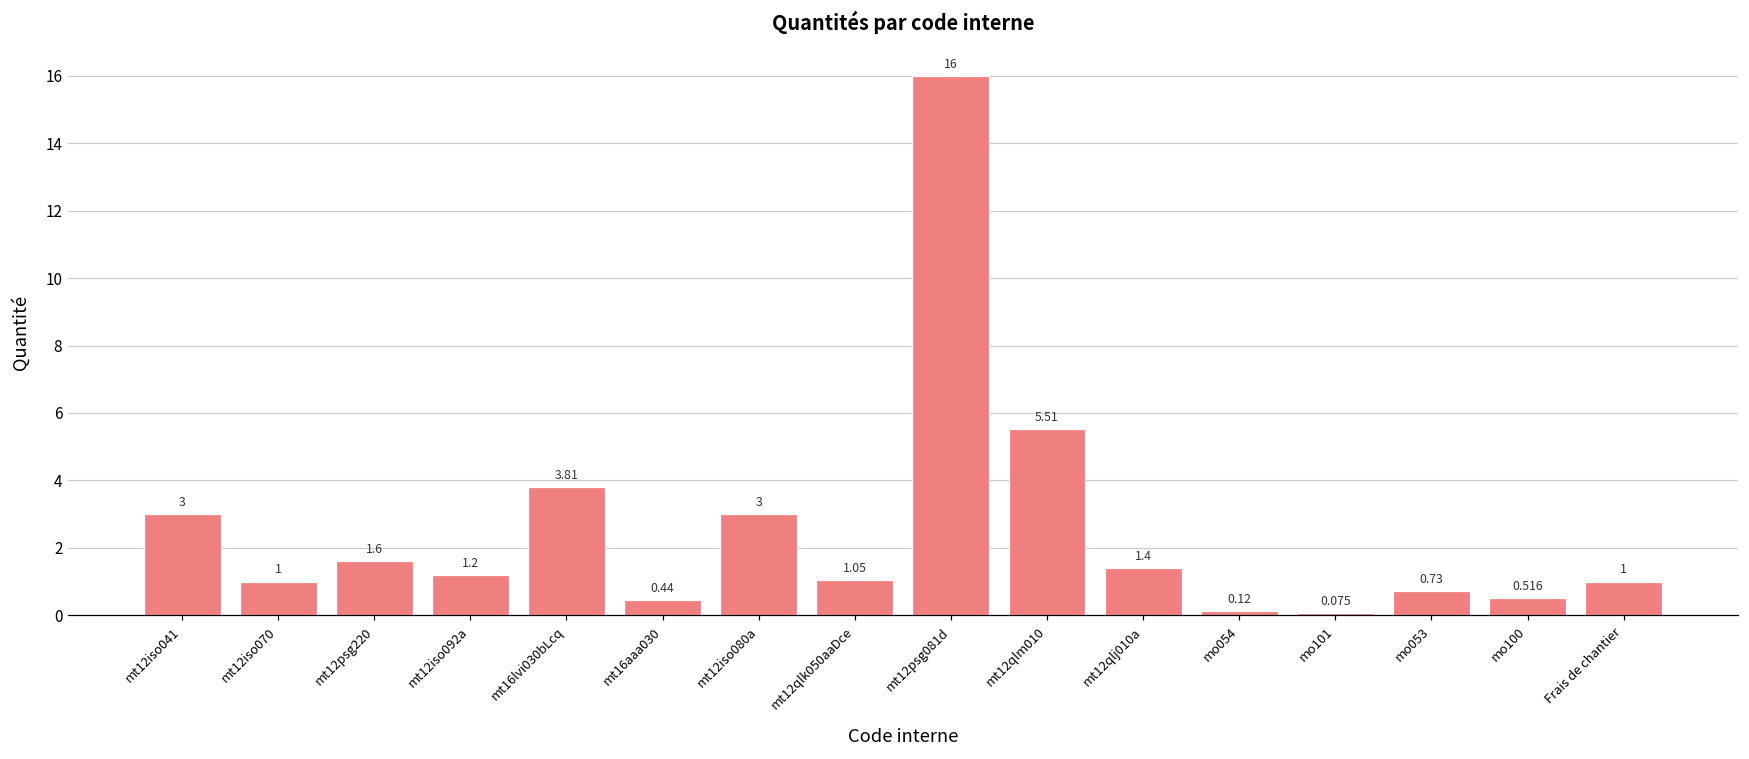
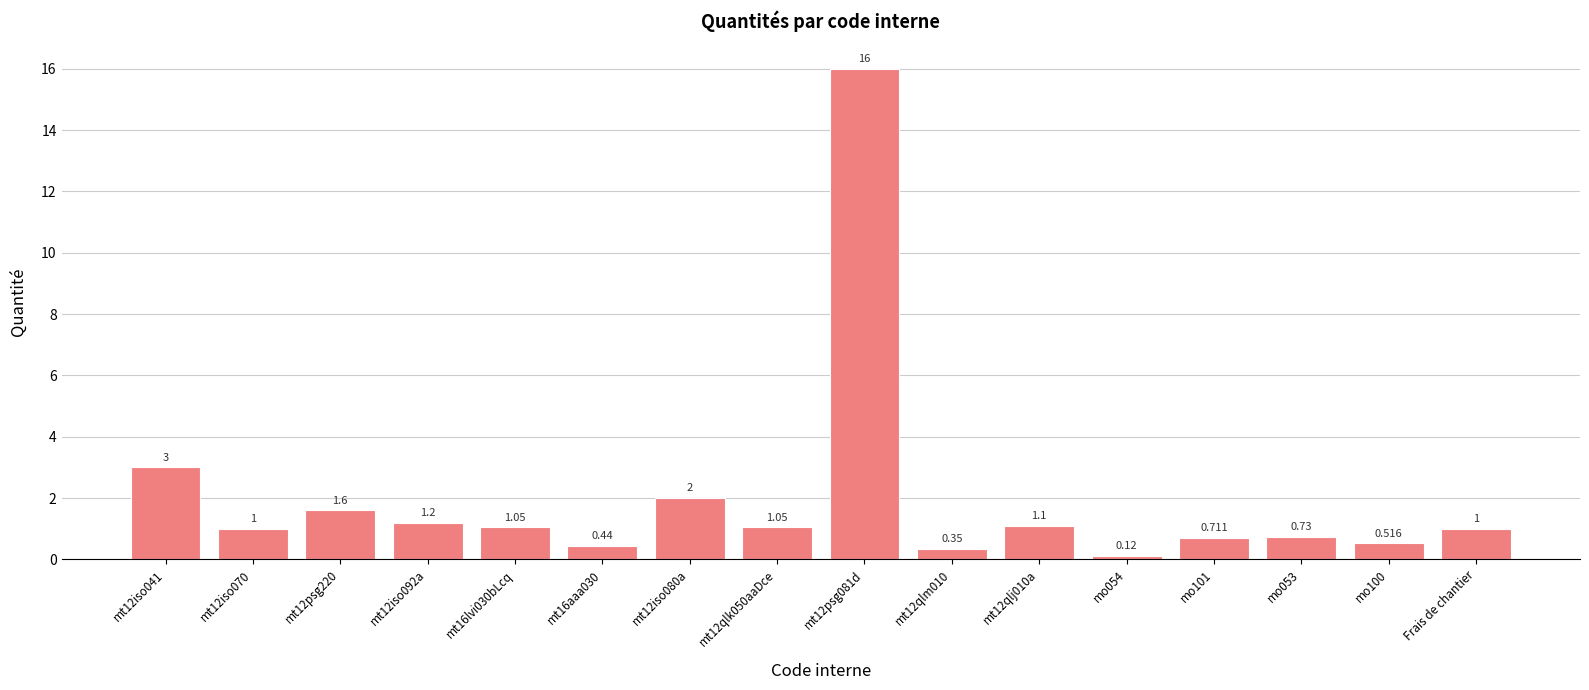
  {
    "mt12iso041": 3,
    "mt12iso070": 1,
    "mt12psg220": 1.6,
    "mt12iso092a": 1.2,
-   "mt16lvi030bLcq": 3.81,
+   "mt16lvi030bLcq": 1.05,
    "mt16aaa030": 0.44,
-   "mt12iso080a": 3,
+   "mt12iso080a": 2,
    "mt12qlk050aaDce": 1.05,
    "mt12psg081d": 16,
-   "mt12qlm010": 5.51,
-   "mt12qlj010a": 1.4,
+   "mt12qlm010": 0.35,
+   "mt12qlj010a": 1.1,
    "mo054": 0.12,
-   "mo101": 0.075,
+   "mo101": 0.711,
    "mo053": 0.73,
    "mo100": 0.516,
    "Frais de chantier": 1
  }
